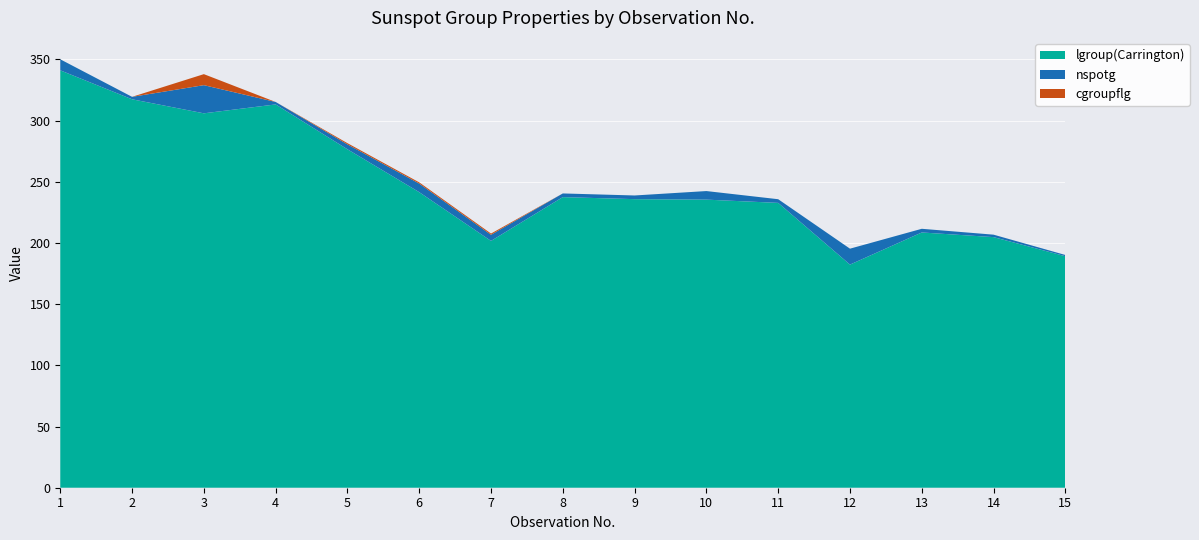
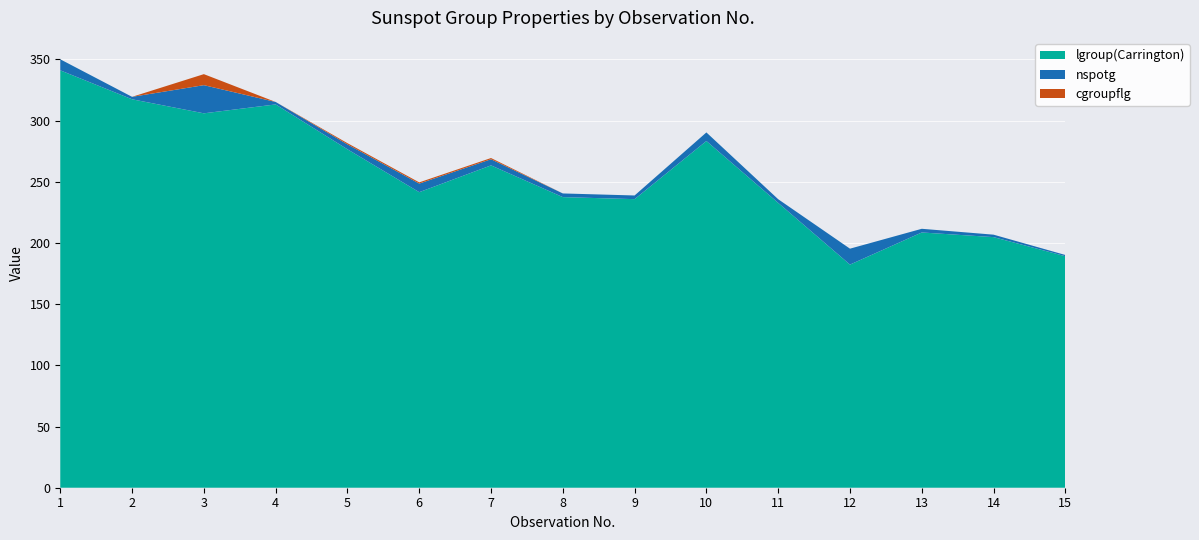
  {
    "lgroup(Carrington)": {
-     "7": 202,
-     "10": 235
+     "7": 263,
+     "10": 283
    },
    "cgroupflg": {
      "3": 9
    }
  }
